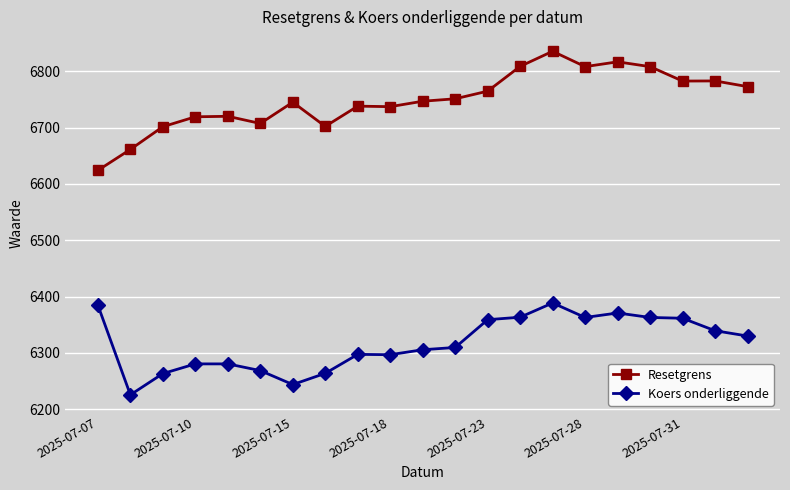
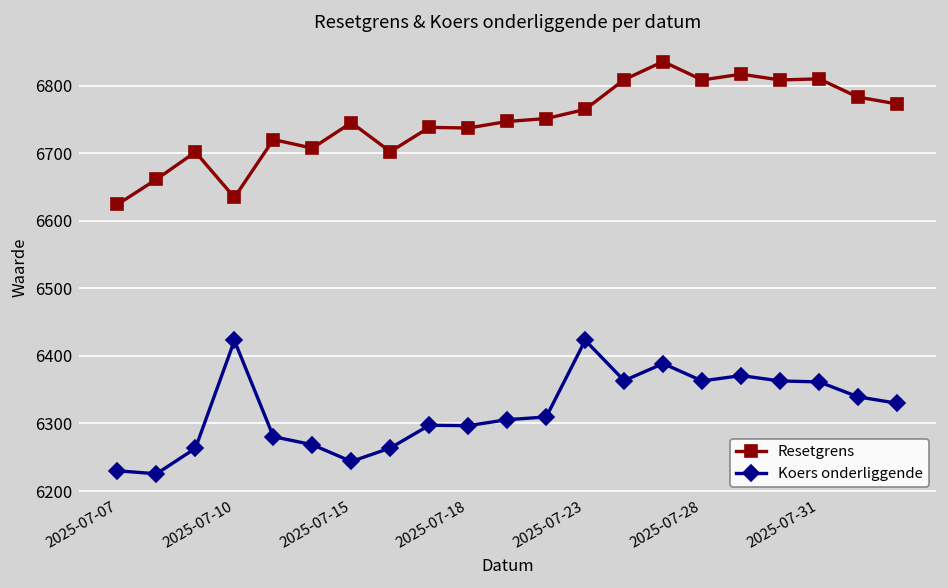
  {
    "Resetgrens": {
      "2025-07-07": 6620,
-     "2025-07-10": 6720,
+     "2025-07-10": 6630,
      "2025-07-15": 6750,
      "2025-07-18": 6740,
      "2025-07-23": 6760,
      "2025-07-28": 6810,
-     "2025-07-31": 6780
+     "2025-07-31": 6810
    },
    "Koers onderliggende": {
-     "2025-07-07": 6380,
-     "2025-07-10": 6280,
+     "2025-07-07": 6230,
+     "2025-07-10": 6420,
      "2025-07-15": 6240,
      "2025-07-18": 6300,
-     "2025-07-23": 6360,
+     "2025-07-23": 6420,
      "2025-07-28": 6360,
      "2025-07-31": 6360
    }
  }
